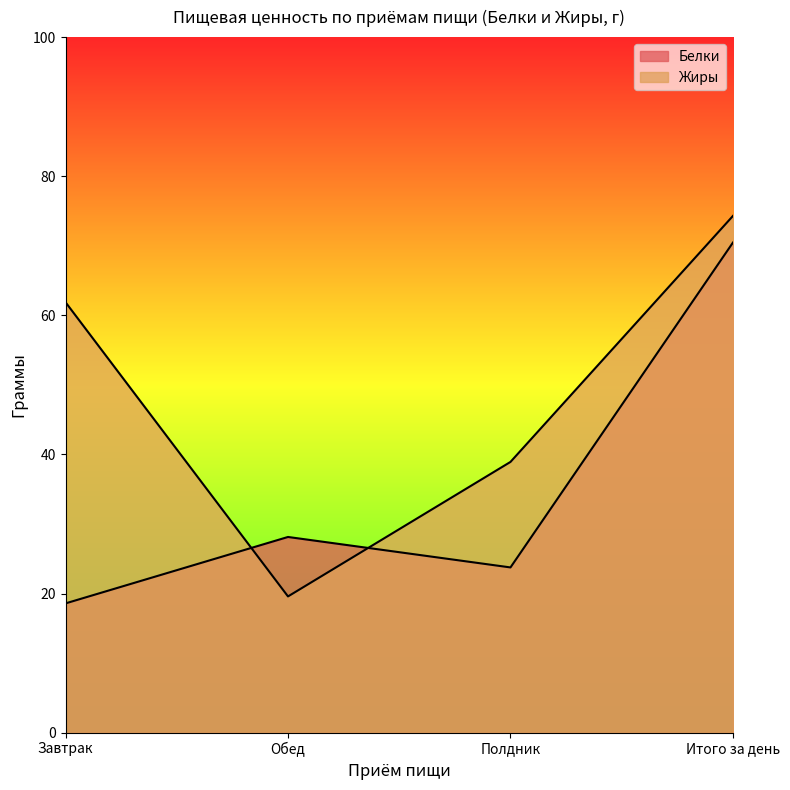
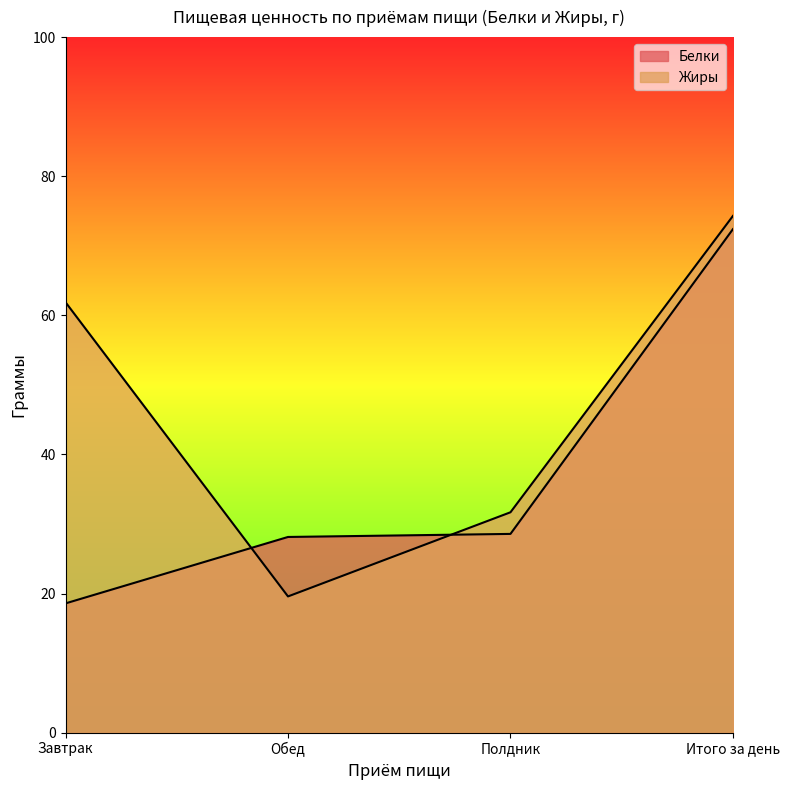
  {
    "Белки": {
      "Завтрак": 19,
      "Обед": 28,
-     "Полдник": 24,
-     "Итого за день": 70
+     "Полдник": 29,
+     "Итого за день": 72
    },
    "Жиры": {
      "Завтрак": 62,
      "Обед": 20,
-     "Полдник": 39,
+     "Полдник": 32,
      "Итого за день": 74
    }
  }
